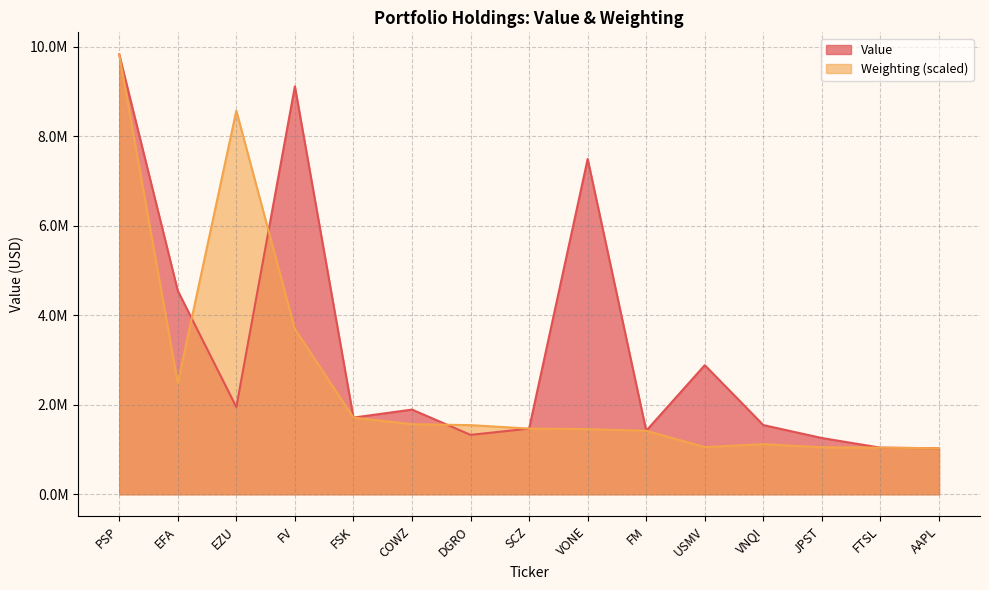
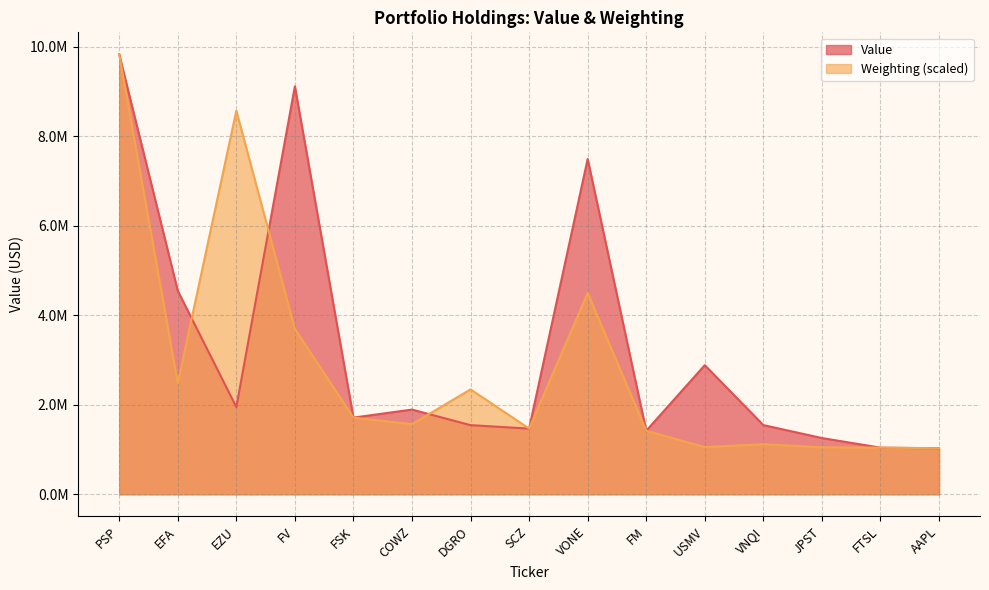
  {
    "Value": {
      "EFA": 4500000,
      "EZU": 1900000,
      "FV": 9100000,
      "COWZ": 1900000,
-     "DGRO": 1300000,
+     "DGRO": 1500000,
      "VONE": 7500000,
      "USMV": 2900000,
      "VNQI": 1500000,
      "JPST": 1300000
    },
    "Weighting (scaled)": {
      "EFA": 2500000,
      "EZU": 8600000,
      "FV": 3700000,
      "COWZ": 1600000,
-     "DGRO": 1500000,
-     "VONE": 1500000,
+     "DGRO": 2300000,
+     "VONE": 4500000,
      "USMV": 1100000,
      "VNQI": 1100000,
      "JPST": 1000000
    }
  }
